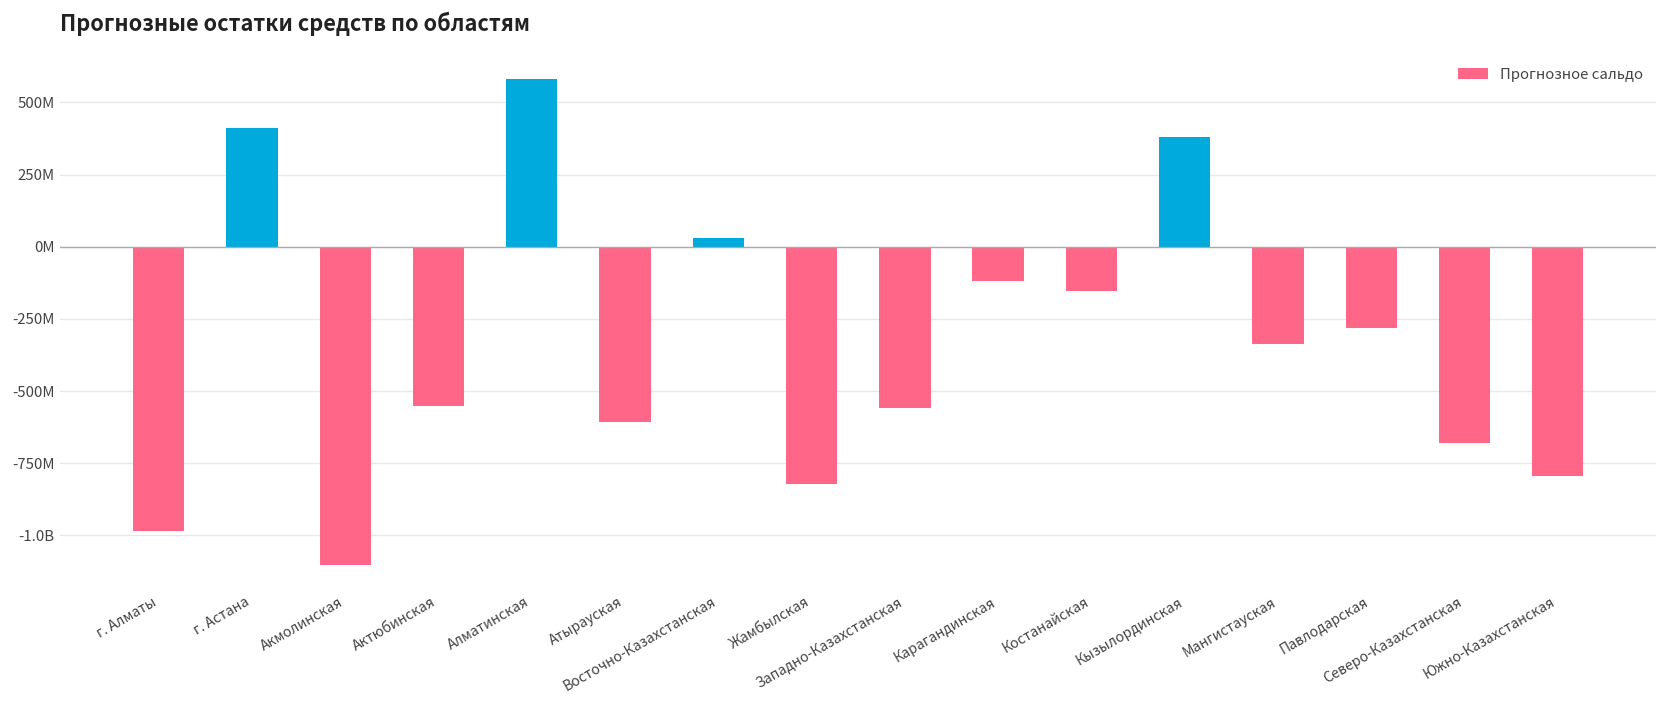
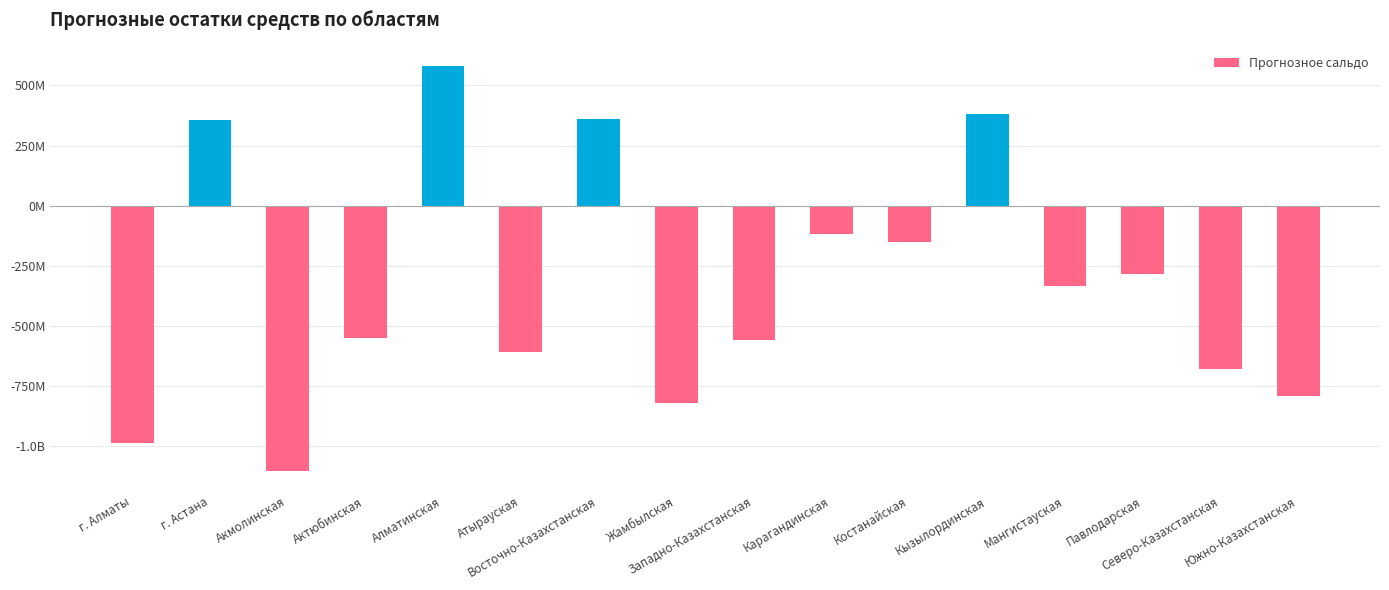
  {
    "г. Алматы": -990000000,
-   "г. Астана": 410000000,
+   "г. Астана": 360000000,
    "Акмолинская": -1100000000,
    "Актюбинская": -550000000,
    "Алматинская": 580000000,
    "Атырауская": -610000000,
-   "Восточно-Казахстанская": 30000000,
+   "Восточно-Казахстанская": 360000000,
    "Жамбылская": -820000000,
    "Западно-Казахстанская": -560000000,
    "Карагандинская": -120000000,
    "Костанайская": -150000000,
    "Кызылординская": 380000000,
    "Мангистауская": -340000000,
    "Павлодарская": -280000000,
    "Северо-Казахстанская": -680000000,
    "Южно-Казахстанская": -790000000
  }
